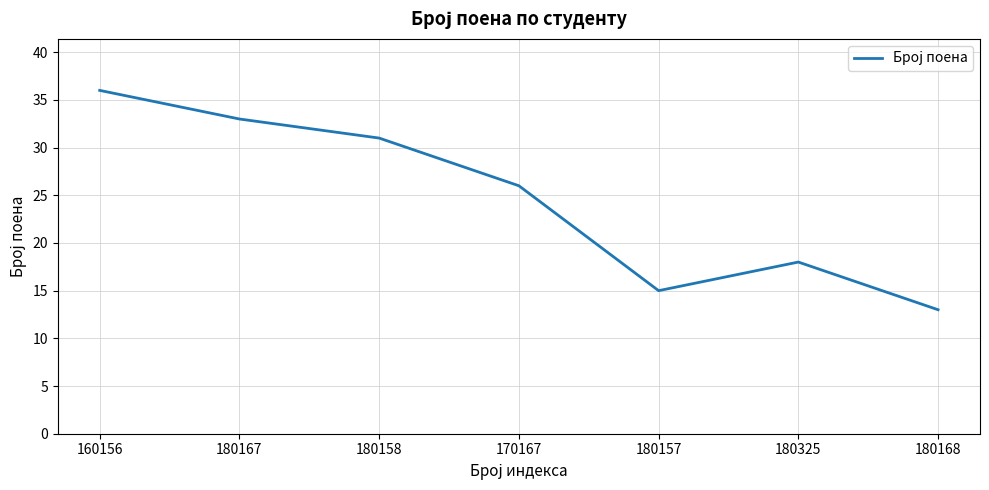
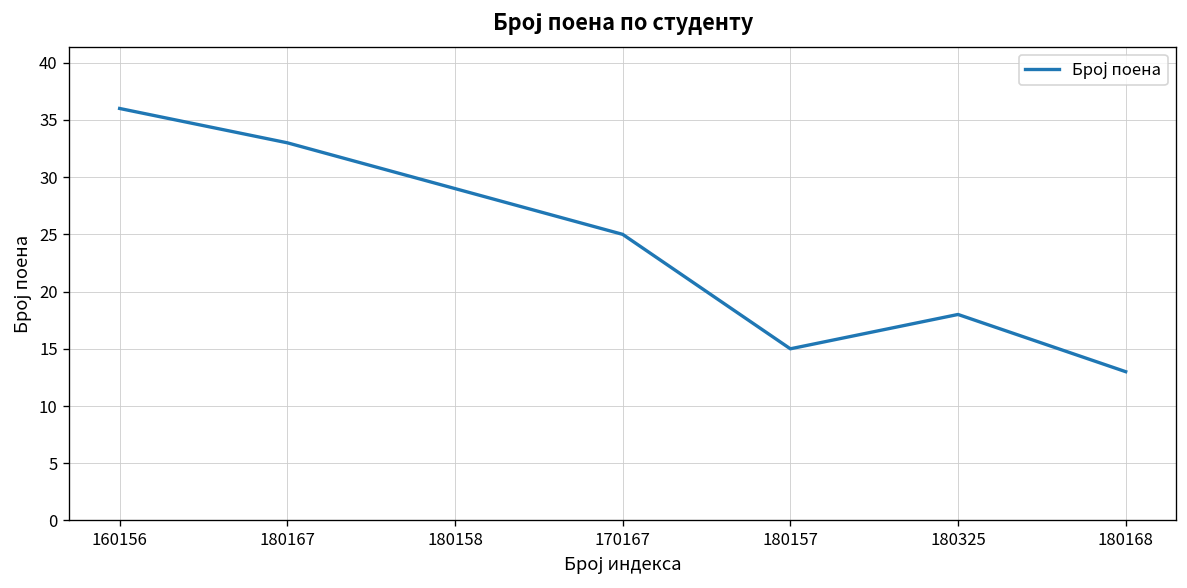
  {
    "160156": 36,
    "180167": 33,
-   "180158": 31,
-   "170167": 26,
+   "180158": 29,
+   "170167": 25,
    "180157": 15,
    "180325": 18,
    "180168": 13
  }
